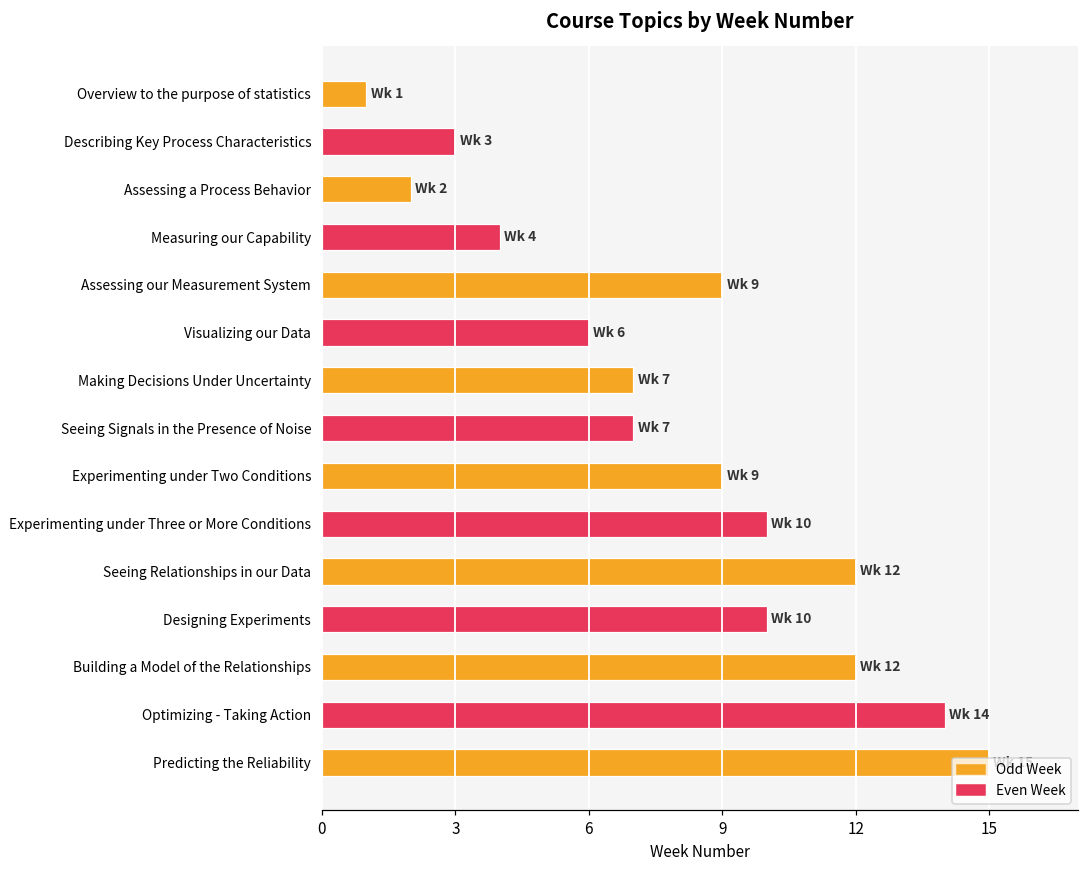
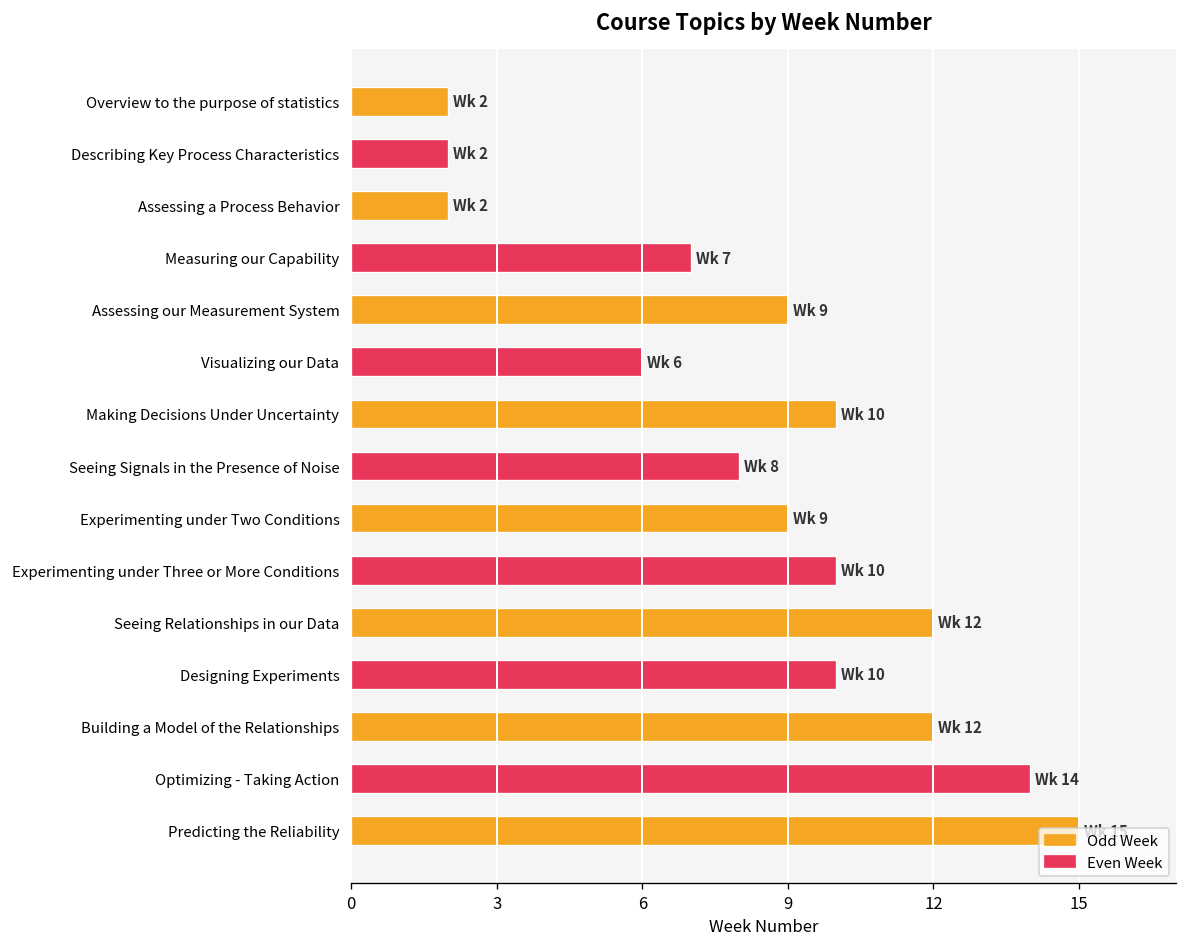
  {
-   "Overview to the purpose of statistics": 1,
-   "Describing Key Process Characteristics": 3,
+   "Overview to the purpose of statistics": 2,
+   "Describing Key Process Characteristics": 2,
    "Assessing a Process Behavior": 2,
-   "Measuring our Capability": 4,
+   "Measuring our Capability": 7,
    "Assessing our Measurement System": 9,
    "Visualizing our Data": 6,
-   "Making Decisions Under Uncertainty": 7,
-   "Seeing Signals in the Presence of Noise": 7,
+   "Making Decisions Under Uncertainty": 10,
+   "Seeing Signals in the Presence of Noise": 8,
    "Experimenting under Two Conditions": 9,
    "Experimenting under Three or More Conditions": 10,
    "Seeing Relationships in our Data": 12,
    "Designing Experiments": 10,
    "Building a Model of the Relationships": 12,
    "Optimizing - Taking Action": 14
  }
